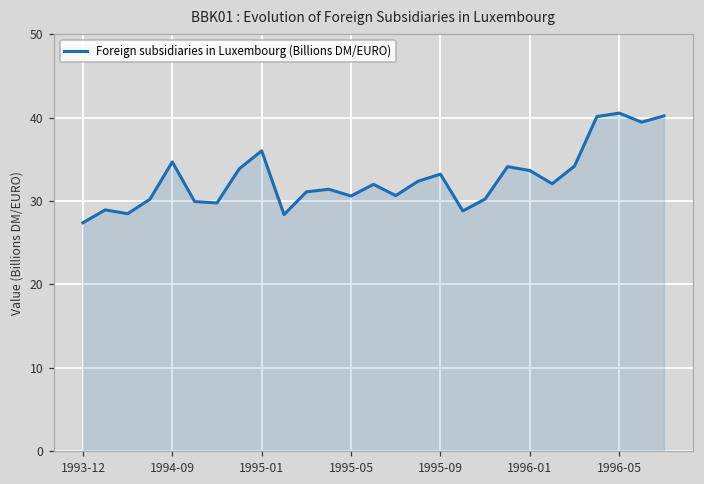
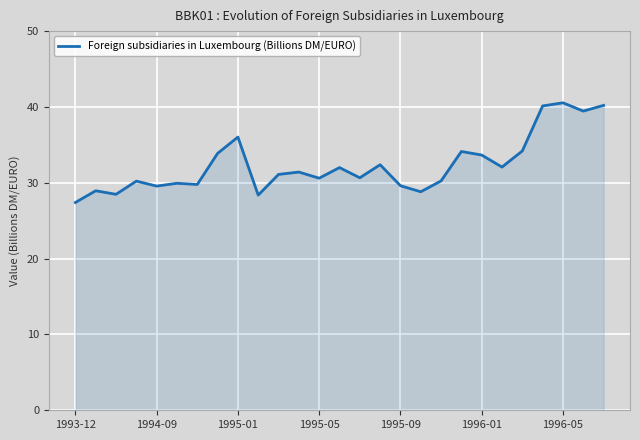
  {
    "1993-12": 27,
-   "1994-09": 35,
+   "1994-09": 30,
    "1995-01": 36,
    "1995-05": 31,
-   "1995-09": 33,
+   "1995-09": 30,
    "1996-01": 34,
    "1996-05": 41
  }
